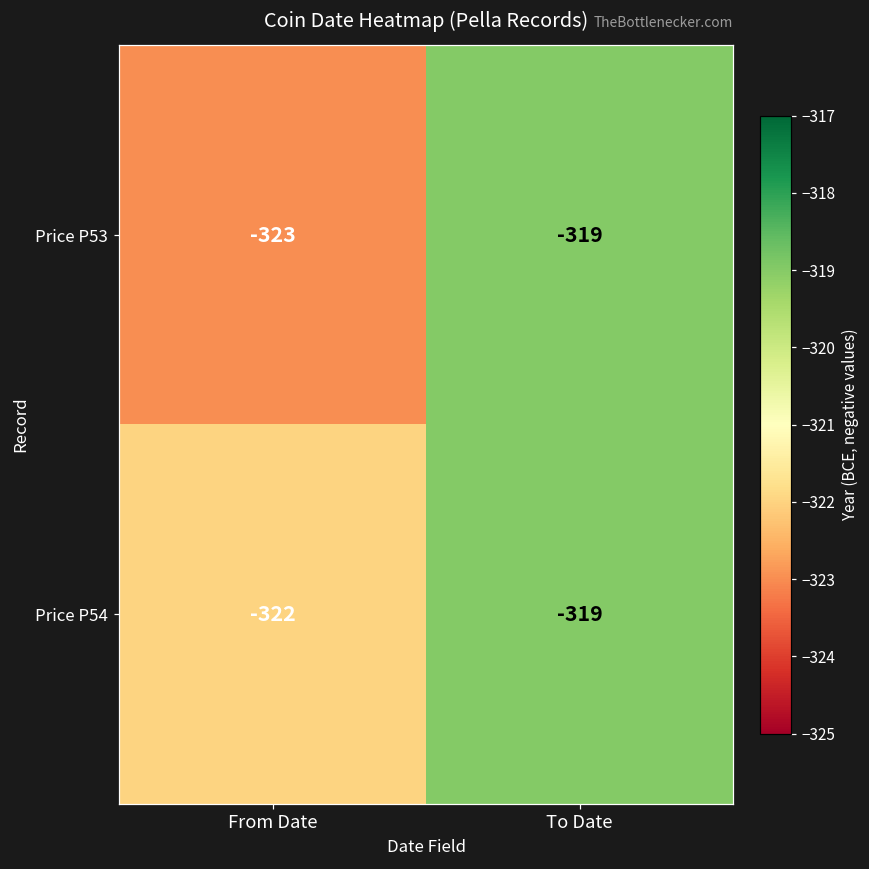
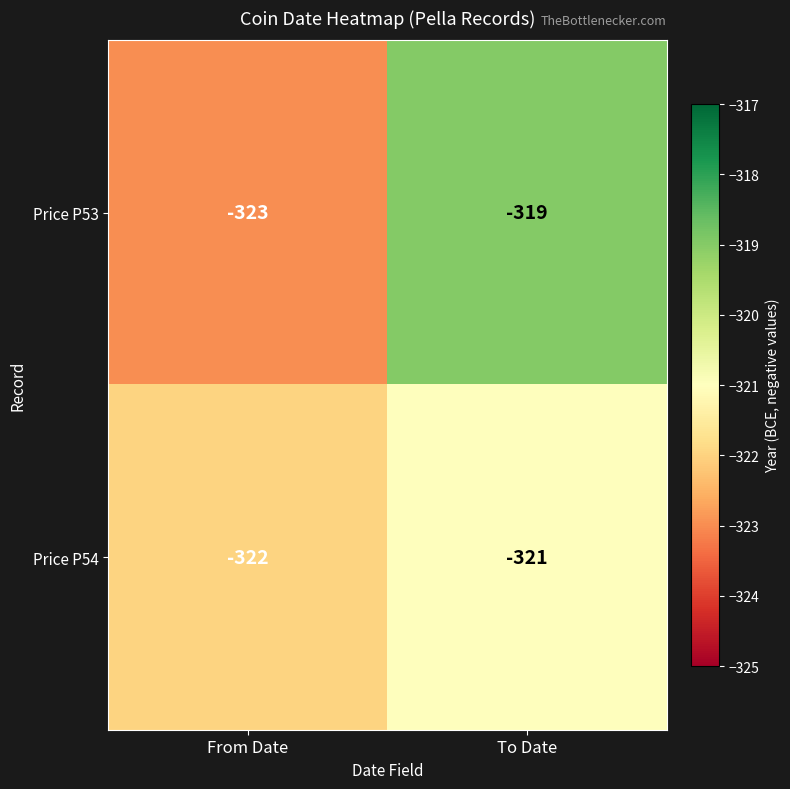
  {
    "Price P53": {
      "From Date": -323,
      "To Date": -319
    },
    "Price P54": {
      "From Date": -322,
-     "To Date": -319
+     "To Date": -321
    }
  }
